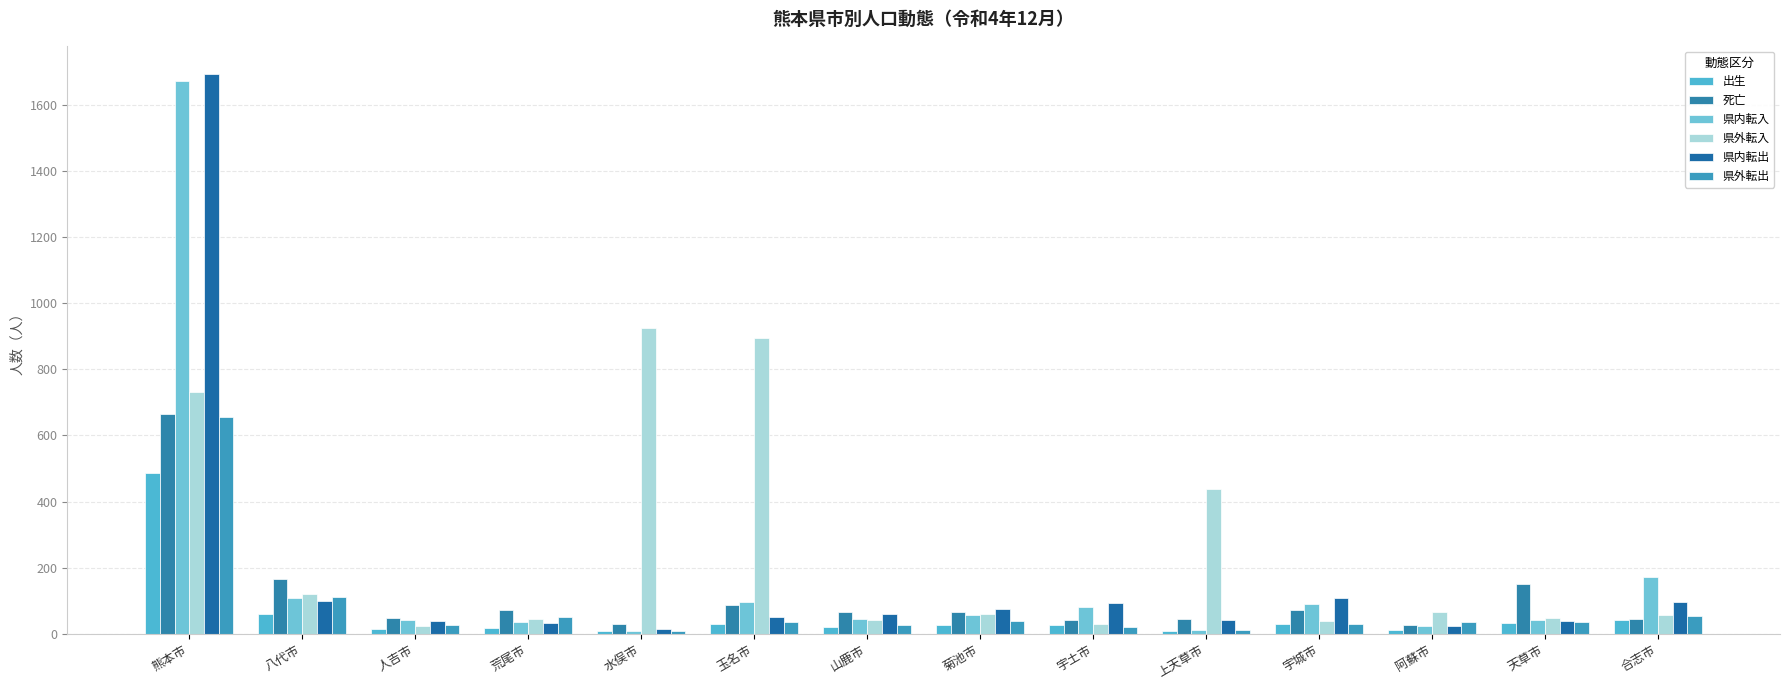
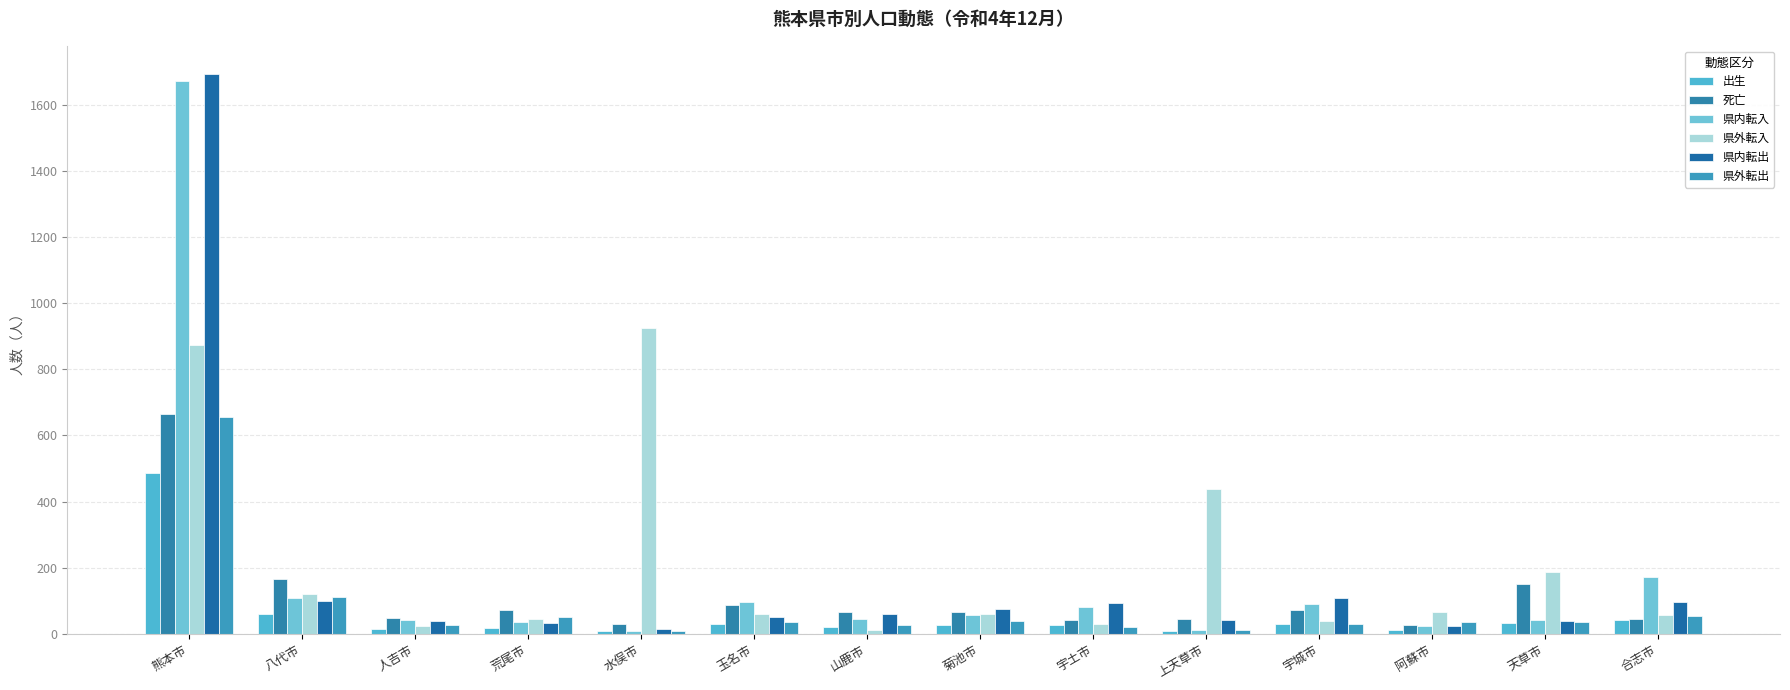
  {
    "県外転入": {
-     "熊本市": 730,
+     "熊本市": 870,
      "八代市": 120,
      "人吉市": 20,
      "荒尾市": 40,
      "水俣市": 930,
-     "玉名市": 890,
-     "山鹿市": 40,
+     "玉名市": 60,
+     "山鹿市": 10,
      "菊池市": 60,
      "宇土市": 30,
      "上天草市": 440,
      "宇城市": 40,
      "阿蘇市": 70,
-     "天草市": 50,
+     "天草市": 190,
      "合志市": 60
    }
  }
